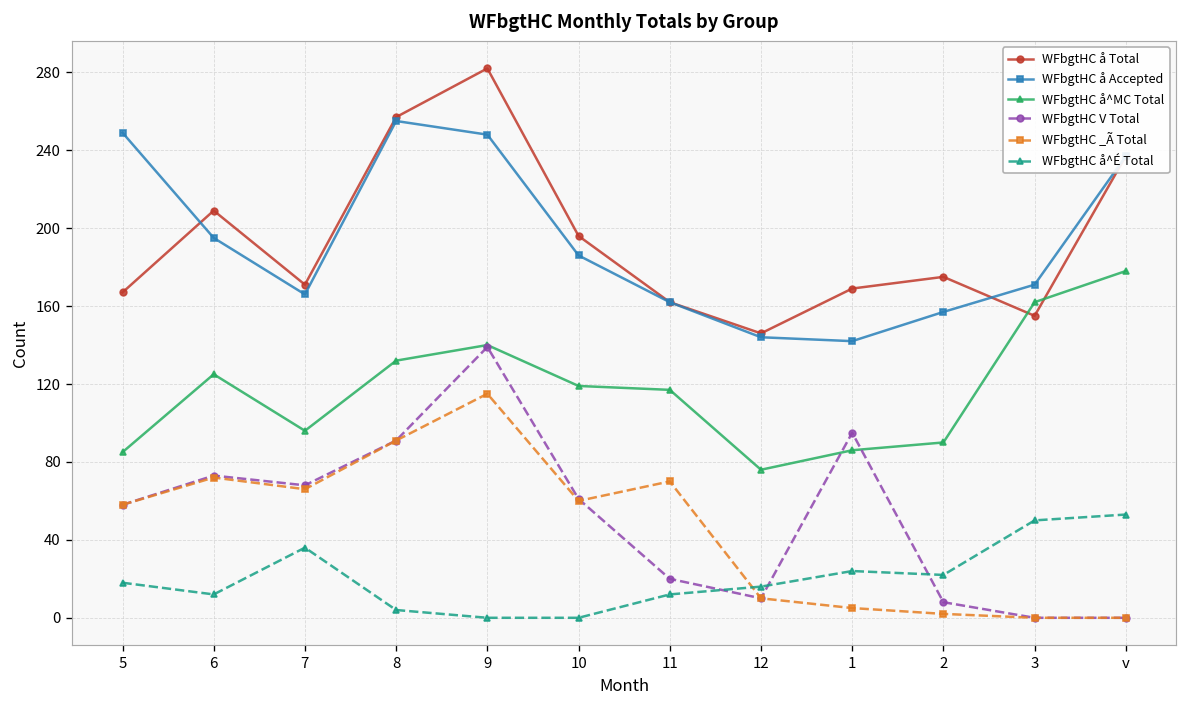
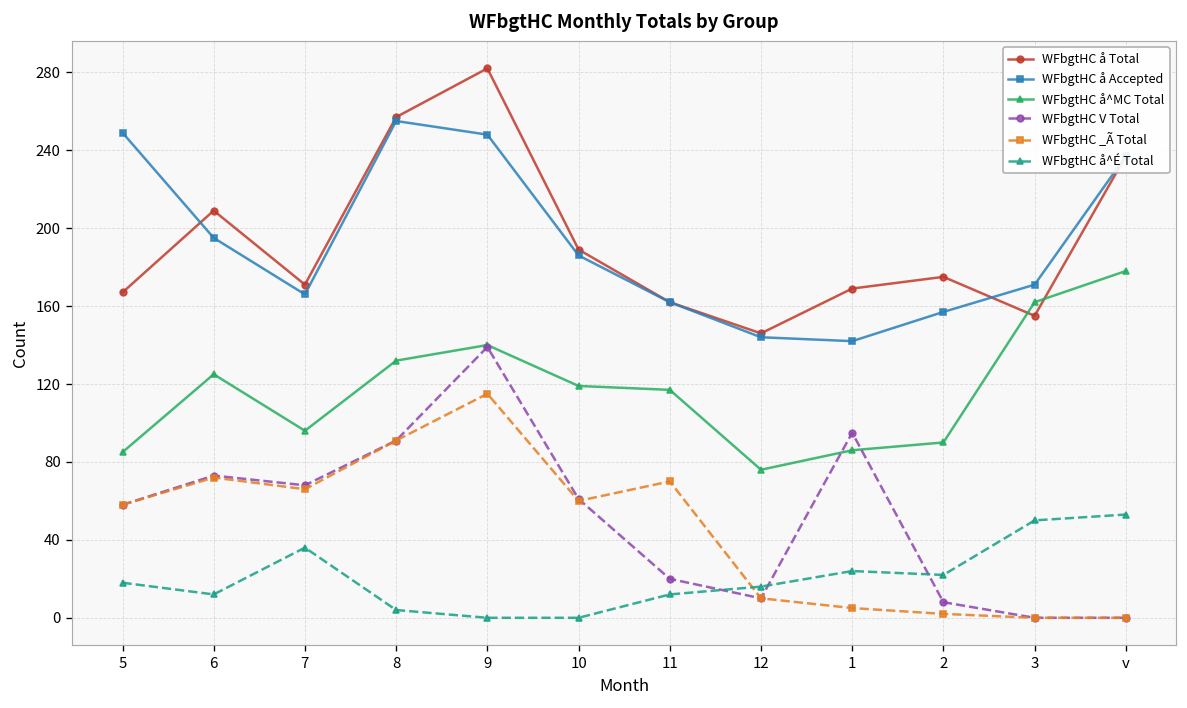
  {
    "WFbgtHC å Total": {
      "5": 167,
      "6": 209,
      "7": 171,
      "8": 257,
      "9": 282,
-     "10": 196,
+     "10": 189,
      "12": 146,
      "1": 169,
      "2": 175,
      "3": 155
    },
    "WFbgtHC å Accepted": {
      "5": 249,
      "6": 195,
      "7": 166,
      "8": 255,
      "9": 248,
      "10": 186,
      "12": 144,
      "1": 142,
      "2": 157,
      "3": 171
    },
    "WFbgtHC V Total": {
      "7": 68,
      "11": 20,
      "1": 95,
      "2": 8
    },
    "WFbgtHC _Ã Total": {
      "7": 66,
      "9": 115,
      "11": 70,
      "1": 5,
      "2": 2
    }
  }
